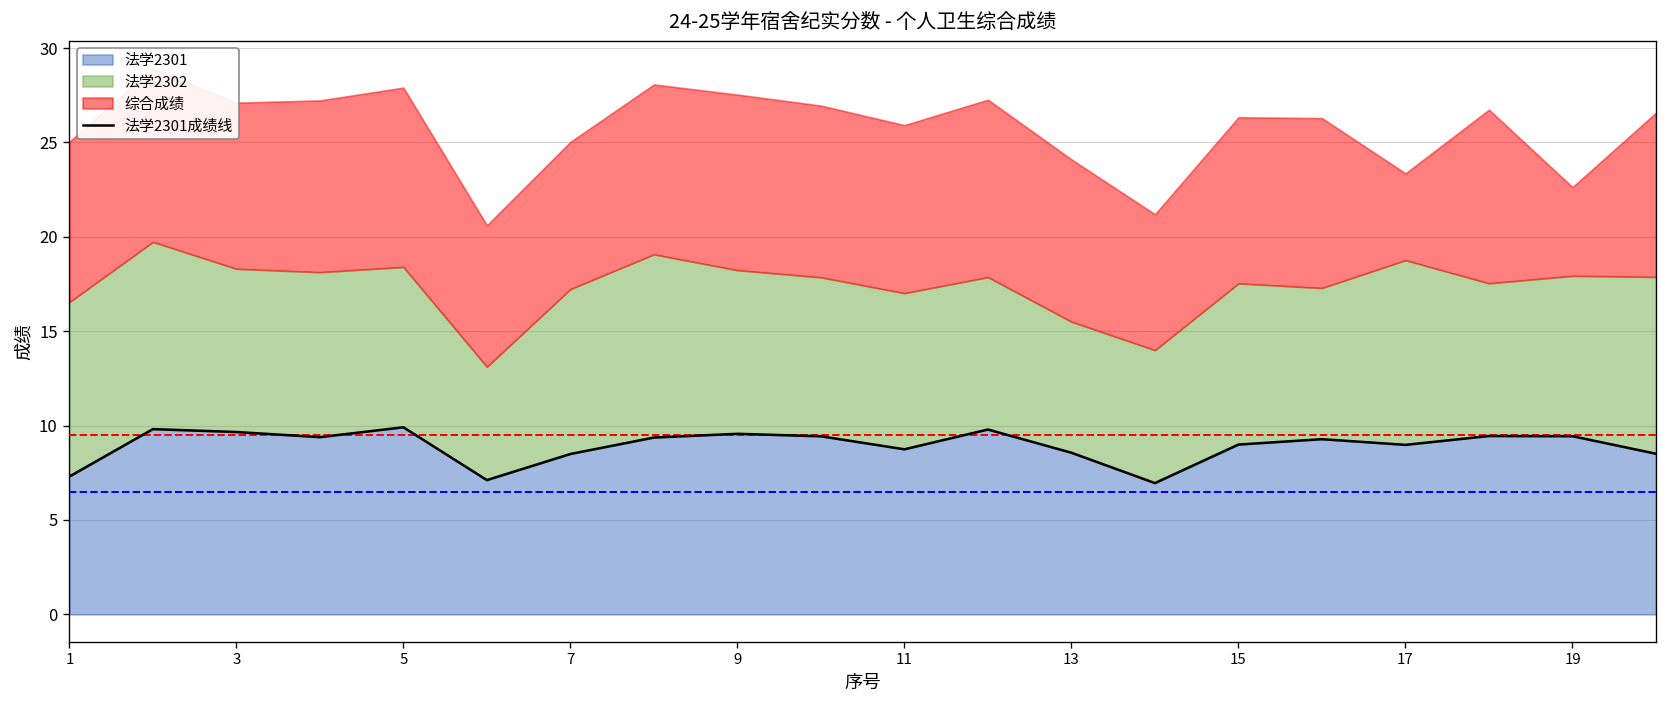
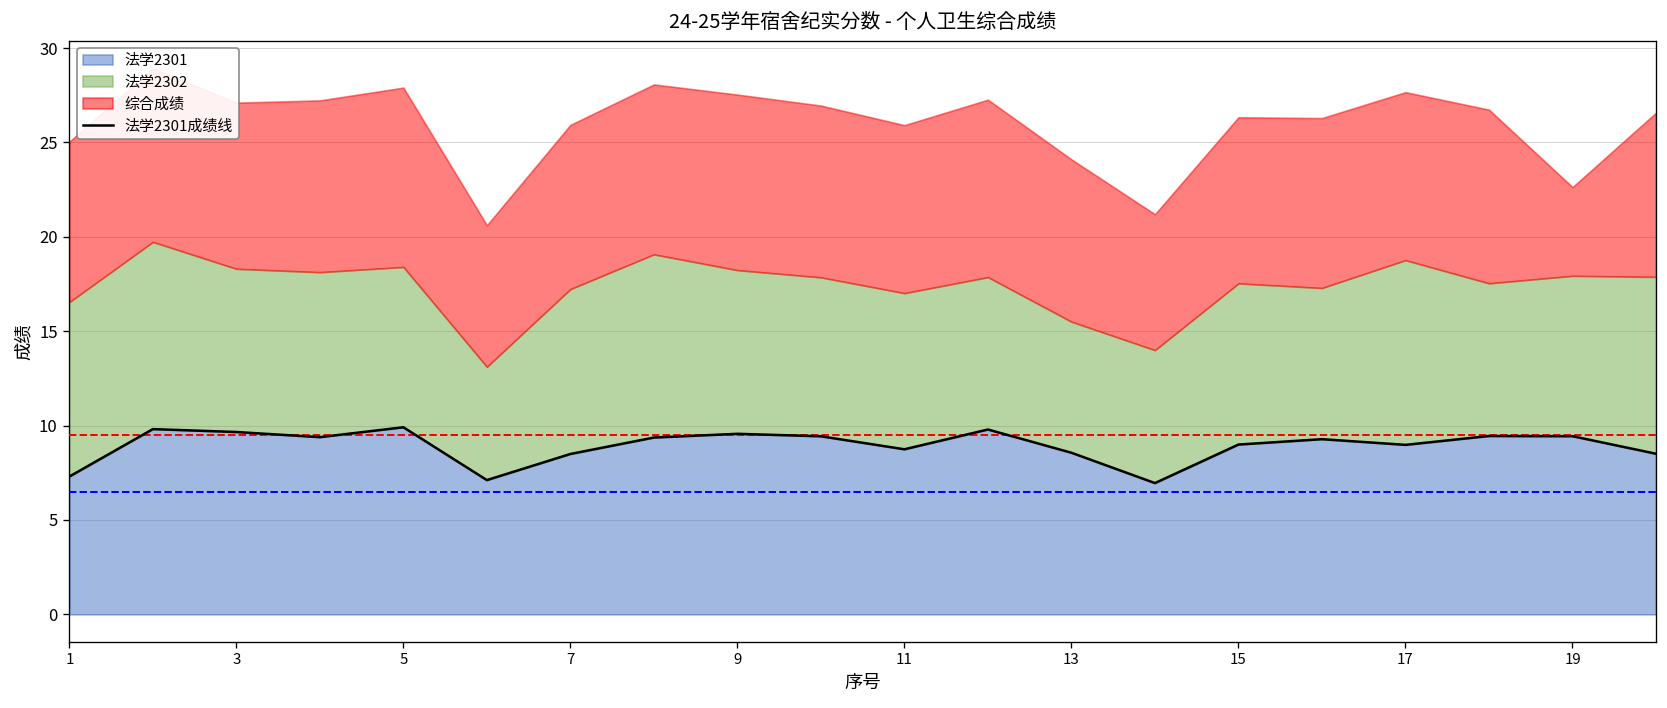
  {
    "法学2301": {
      "1": 7.3,
      "3": 9.7,
      "5": 9.9,
      "7": 8.5,
      "9": 9.6,
      "11": 8.7,
      "13": 8.6,
      "15": 9.0,
      "17": 9.0,
      "19": 9.4
    },
    "法学2302": {
      "1": 9.2,
      "3": 8.6,
      "5": 8.5,
      "7": 8.7,
      "9": 8.7,
      "11": 8.3,
      "13": 6.9,
      "15": 8.5,
      "17": 9.8,
      "19": 8.5
    },
    "综合成绩": {
      "1": 8.5,
      "5": 9.5,
-     "7": 7.8,
+     "7": 8.7,
      "9": 9.3,
      "11": 8.9,
      "13": 8.6,
      "15": 8.8,
-     "17": 4.6,
+     "17": 8.9,
      "19": 4.7
    }
  }
